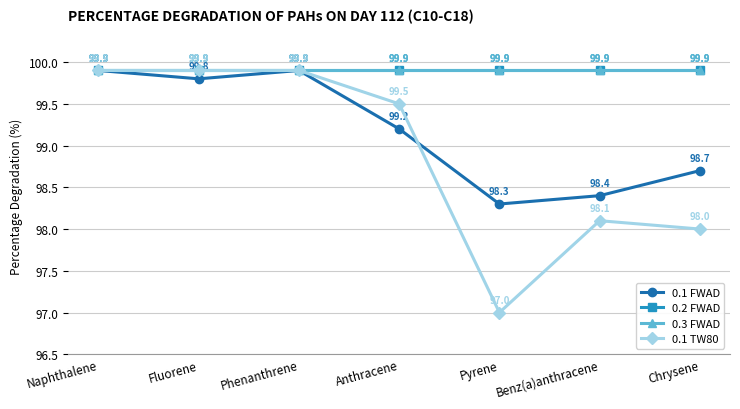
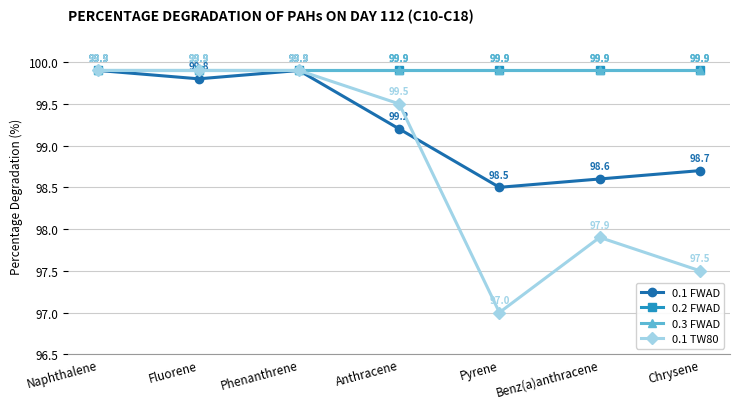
  {
    "0.1 FWAD": {
      "Anthracene": 99.2,
-     "Pyrene": 98.3,
-     "Benz(a)anthracene": 98.4,
+     "Pyrene": 98.5,
+     "Benz(a)anthracene": 98.6,
      "Chrysene": 98.7
    },
    "0.1 TW80": {
      "Anthracene": 99.5,
      "Pyrene": 97.0,
-     "Benz(a)anthracene": 98.1,
-     "Chrysene": 98.0
+     "Benz(a)anthracene": 97.9,
+     "Chrysene": 97.5
    }
  }
